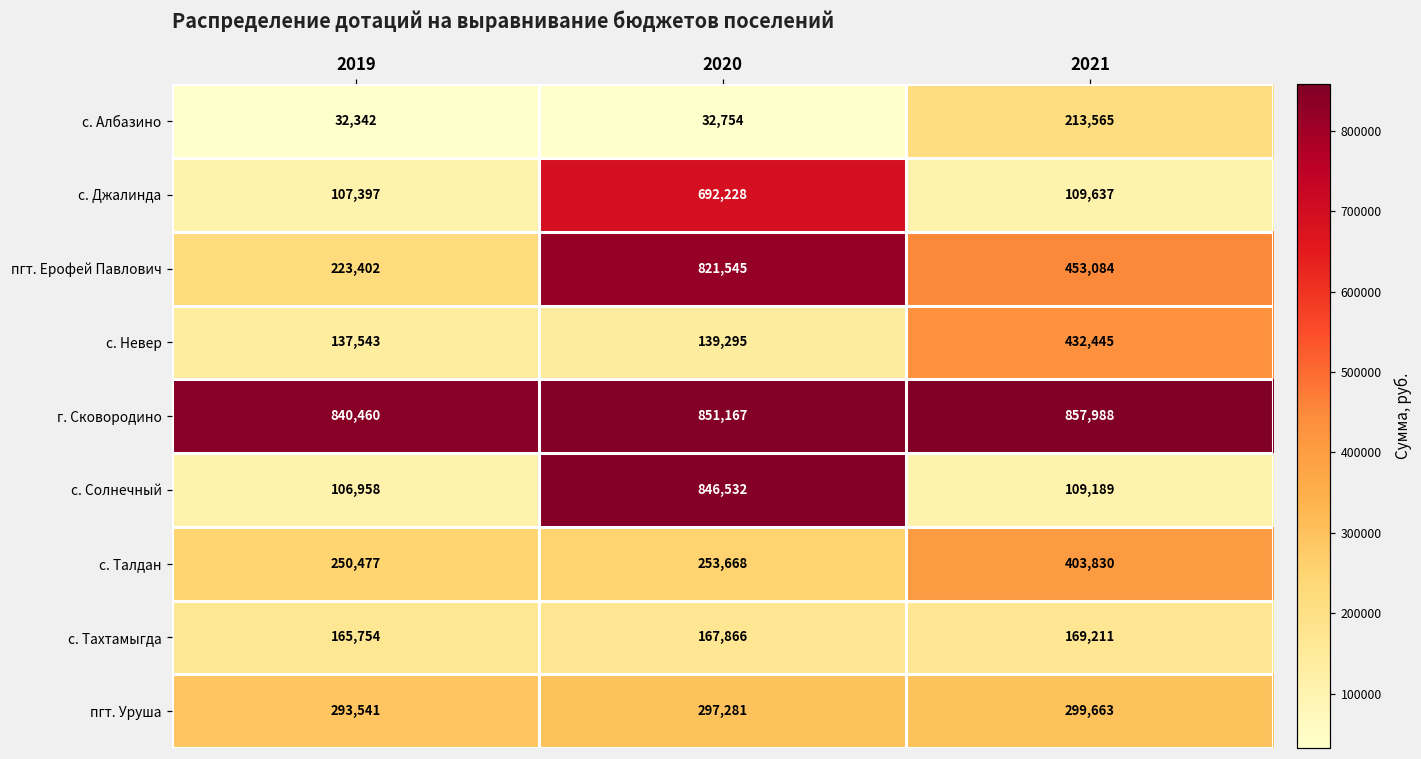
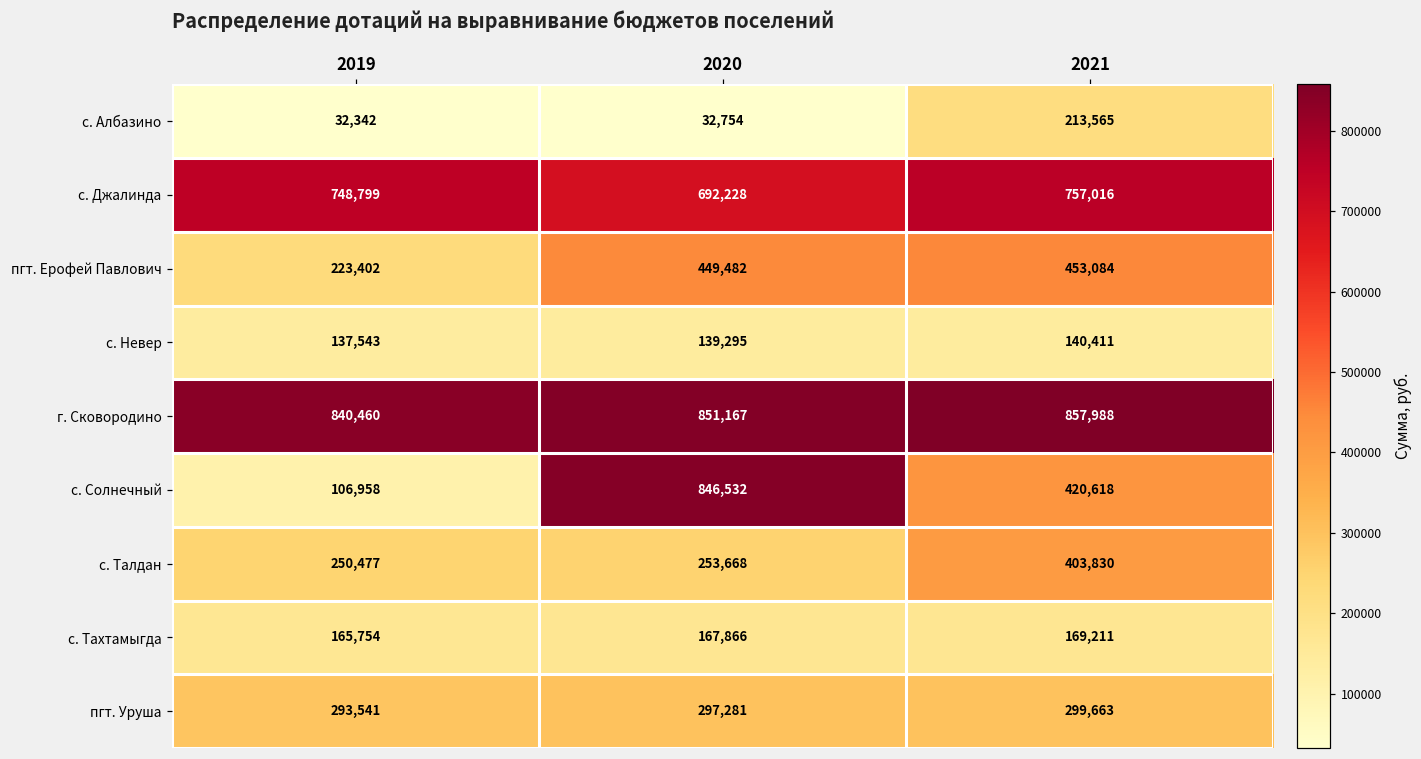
  {
    "с. Албазино": {
      "2019": "32,342",
      "2020": "32,754",
      "2021": "213,565"
    },
    "с. Джалинда": {
-     "2019": "107,397",
+     "2019": "748,799",
      "2020": "692,228",
-     "2021": "109,637"
+     "2021": "757,016"
    },
    "пгт. Ерофей Павлович": {
      "2019": "223,402",
-     "2020": "821,545",
+     "2020": "449,482",
      "2021": "453,084"
    },
    "с. Невер": {
      "2019": "137,543",
      "2020": "139,295",
-     "2021": "432,445"
+     "2021": "140,411"
    },
    "г. Сковородино": {
      "2019": "840,460",
      "2020": "851,167",
      "2021": "857,988"
    },
    "с. Солнечный": {
      "2019": "106,958",
      "2020": "846,532",
-     "2021": "109,189"
+     "2021": "420,618"
    },
    "с. Талдан": {
      "2019": "250,477",
      "2020": "253,668",
      "2021": "403,830"
    },
    "с. Тахтамыгда": {
      "2019": "165,754",
      "2020": "167,866",
      "2021": "169,211"
    },
    "пгт. Уруша": {
      "2019": "293,541",
      "2020": "297,281",
      "2021": "299,663"
    }
  }
